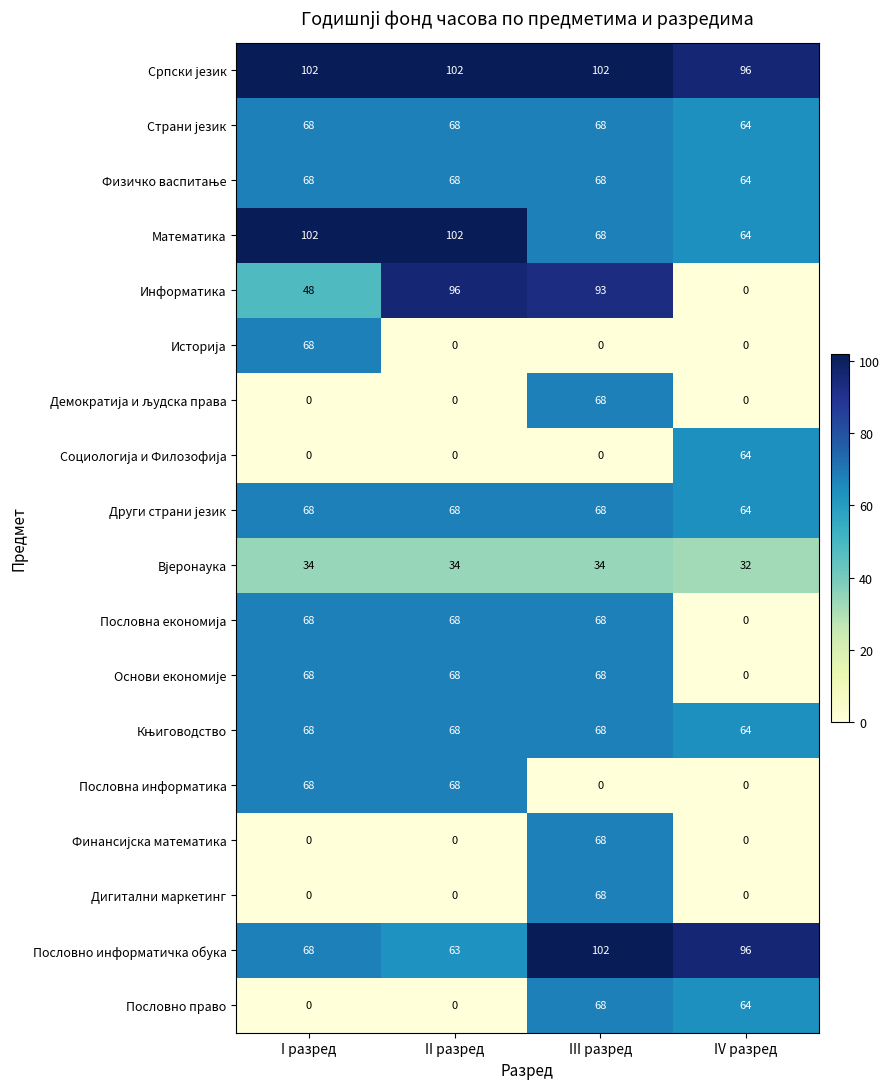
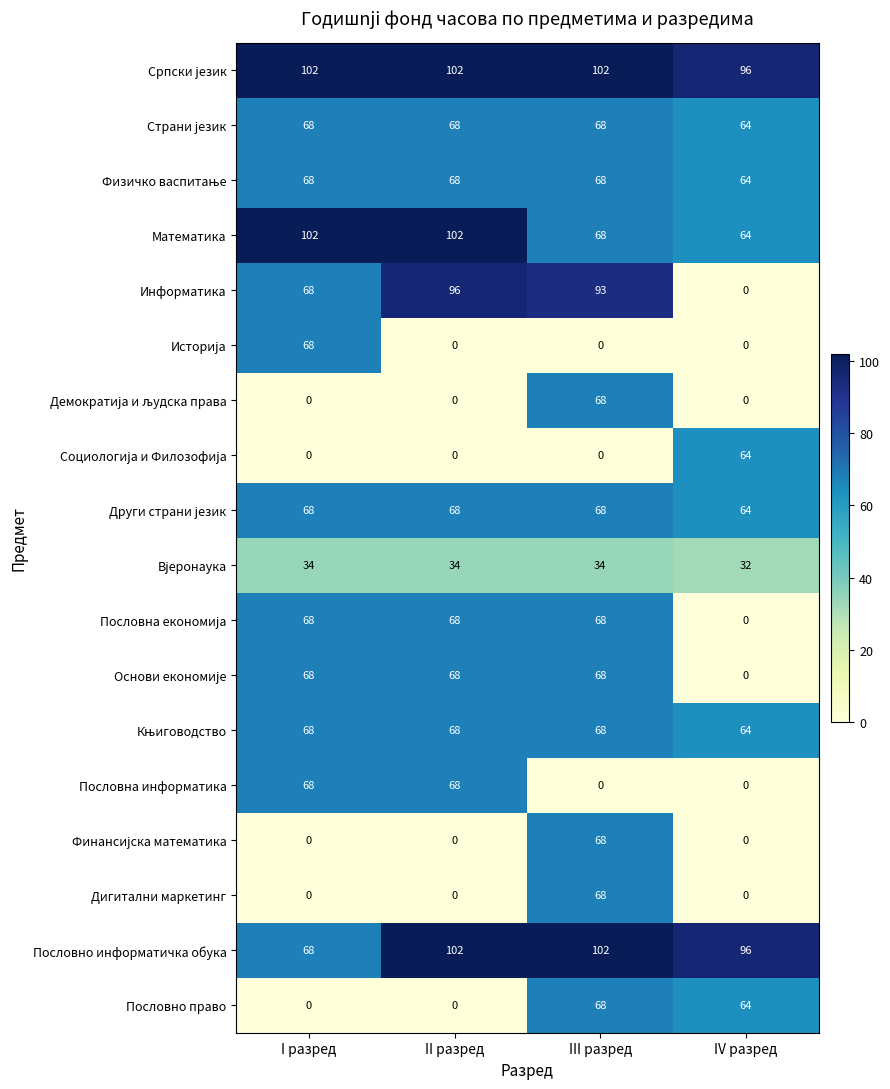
  {
    "Српски језик": {
      "I разред": 102,
      "II разред": 102,
      "III разред": 102,
      "IV разред": 96
    },
    "Страни језик": {
      "I разред": 68,
      "II разред": 68,
      "III разред": 68,
      "IV разред": 64
    },
    "Физичко васпитање": {
      "I разред": 68,
      "II разред": 68,
      "III разред": 68,
      "IV разред": 64
    },
    "Математика": {
      "I разред": 102,
      "II разред": 102,
      "III разред": 68,
      "IV разред": 64
    },
    "Информатика": {
-     "I разред": 48,
+     "I разред": 68,
      "II разред": 96,
      "III разред": 93,
      "IV разред": 0
    },
    "Историја": {
      "I разред": 68,
      "II разред": 0,
      "III разред": 0,
      "IV разред": 0
    },
    "Демократија и људска права": {
      "I разред": 0,
      "II разред": 0,
      "III разред": 68,
      "IV разред": 0
    },
    "Социологија и Филозофија": {
      "I разред": 0,
      "II разред": 0,
      "III разред": 0,
      "IV разред": 64
    },
    "Други страни језик": {
      "I разред": 68,
      "II разред": 68,
      "III разред": 68,
      "IV разред": 64
    },
    "Вјеронаука": {
      "I разред": 34,
      "II разред": 34,
      "III разред": 34,
      "IV разред": 32
    },
    "Пословна економија": {
      "I разред": 68,
      "II разред": 68,
      "III разред": 68,
      "IV разред": 0
    },
    "Основи економије": {
      "I разред": 68,
      "II разред": 68,
      "III разред": 68,
      "IV разред": 0
    },
    "Књиговодство": {
      "I разред": 68,
      "II разред": 68,
      "III разред": 68,
      "IV разред": 64
    },
    "Пословна информатика": {
      "I разред": 68,
      "II разред": 68,
      "III разред": 0,
      "IV разред": 0
    },
    "Финансијска математика": {
      "I разред": 0,
      "II разред": 0,
      "III разред": 68,
      "IV разред": 0
    },
    "Дигитални маркетинг": {
      "I разред": 0,
      "II разред": 0,
      "III разред": 68,
      "IV разред": 0
    },
    "Пословно информатичка обука": {
      "I разред": 68,
-     "II разред": 63,
+     "II разред": 102,
      "III разред": 102,
      "IV разред": 96
    },
    "Пословно право": {
      "I разред": 0,
      "II разред": 0,
      "III разред": 68,
      "IV разред": 64
    }
  }
